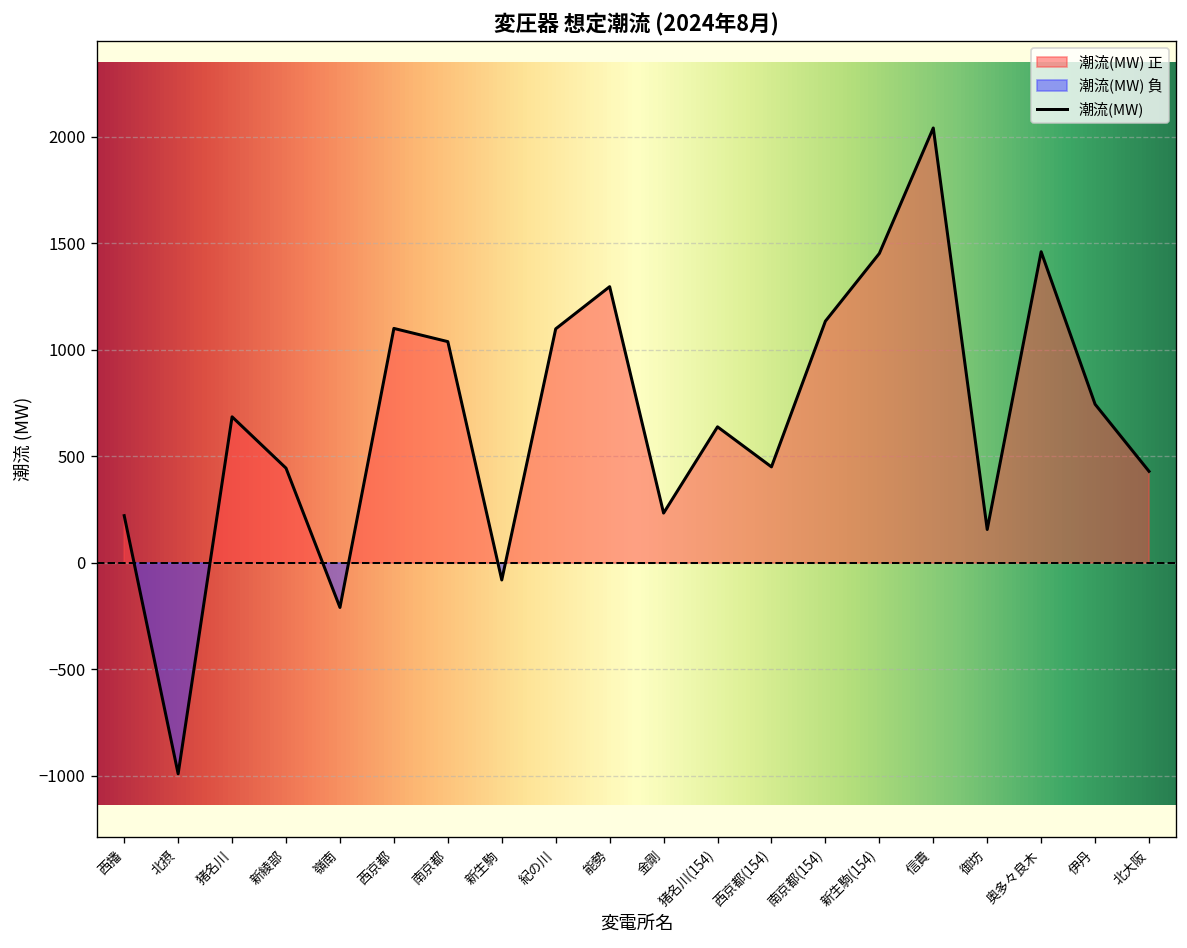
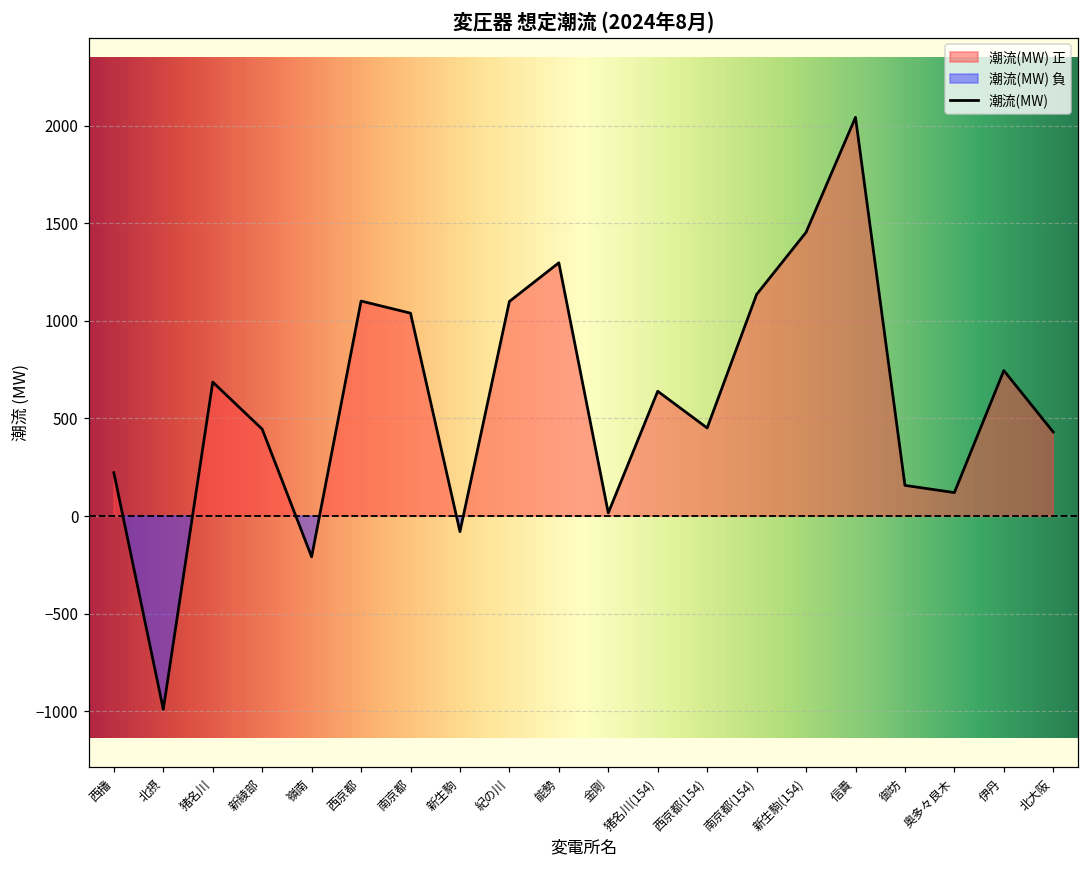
  {
    "西播": 220,
    "北摂": -990,
    "猪名川": 690,
    "新綾部": 450,
    "嶺南": -210,
    "西京都": 1100,
    "南京都": 1040,
    "新生駒": -80,
    "紀の川": 1100,
    "能勢": 1300,
-   "金剛": 230,
+   "金剛": 20,
    "猪名川(154)": 640,
    "西京都(154)": 450,
    "南京都(154)": 1140,
    "新生駒(154)": 1450,
    "信貴": 2040,
    "御坊": 160,
-   "奥多々良木": 1460,
+   "奥多々良木": 120,
    "伊丹": 750,
    "北大阪": 430
  }
